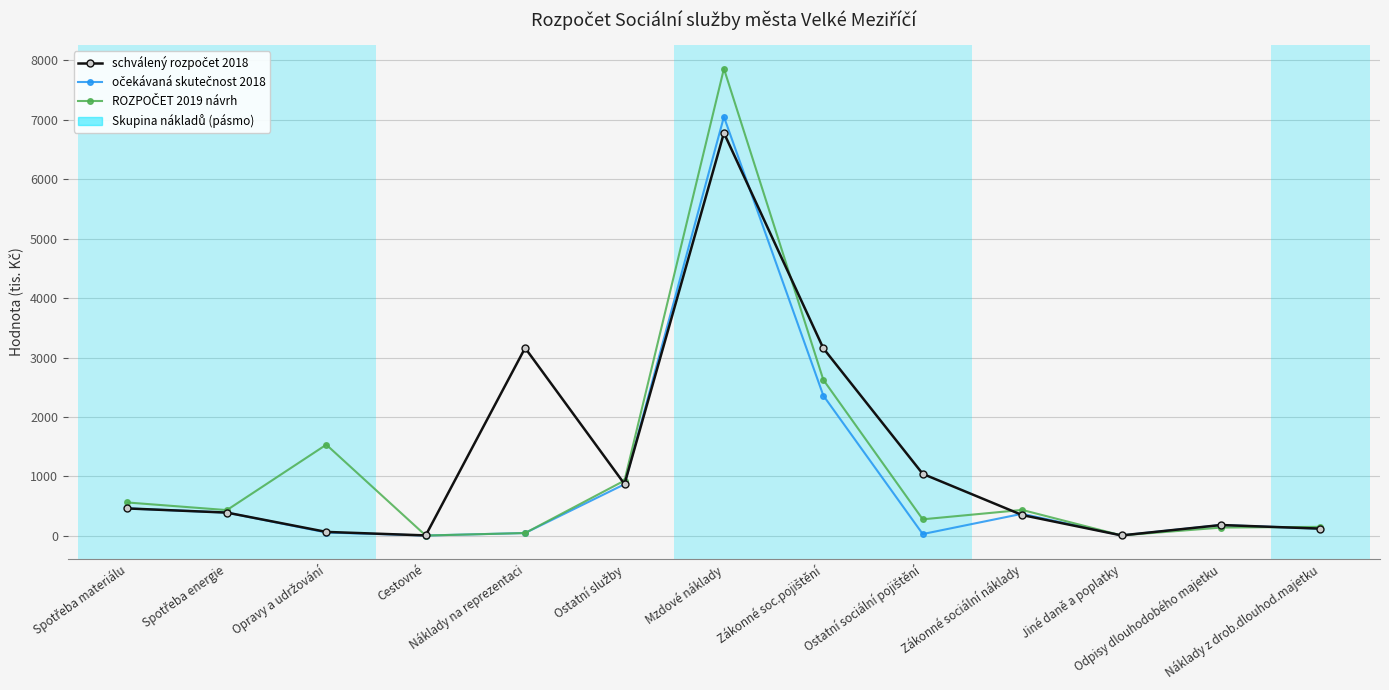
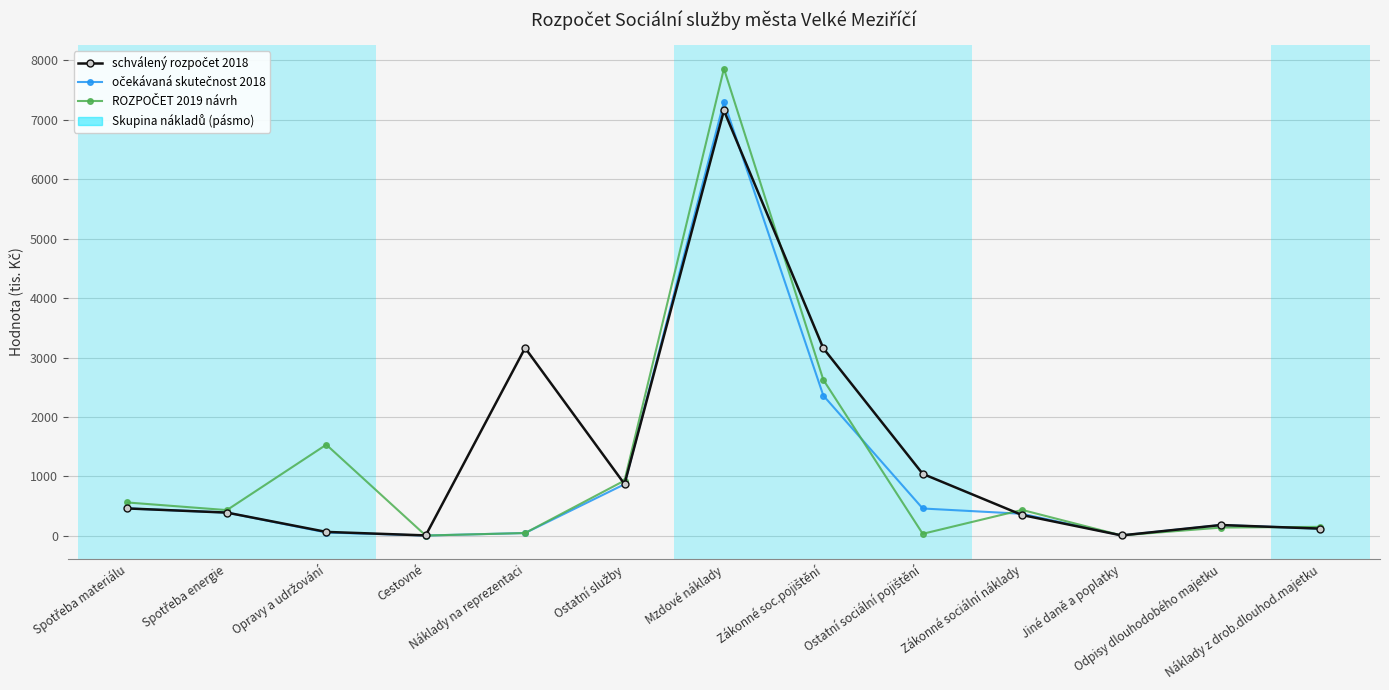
  {
    "schválený rozpočet 2018": {
      "Náklady na reprezentaci": 3200,
-     "Mzdové náklady": 6800,
+     "Mzdové náklady": 7200,
      "Zákonné soc.pojištění": 3200,
      "Ostatní sociální pojištění": 1000
    },
    "očekávaná skutečnost 2018": {
-     "Mzdové náklady": 7100,
+     "Mzdové náklady": 7300,
      "Zákonné soc.pojištění": 2400,
-     "Ostatní sociální pojištění": 0
+     "Ostatní sociální pojištění": 500
    },
    "ROZPOČET 2019 návrh": {
      "Spotřeba materiálu": 600,
      "Opravy a udržování": 1500,
      "Ostatní služby": 900,
      "Mzdové náklady": 7900,
      "Zákonné soc.pojištění": 2600,
-     "Ostatní sociální pojištění": 300,
+     "Ostatní sociální pojištění": 0,
      "Zákonné sociální náklady": 400,
      "Odpisy dlouhodobého majetku": 100
    }
  }
